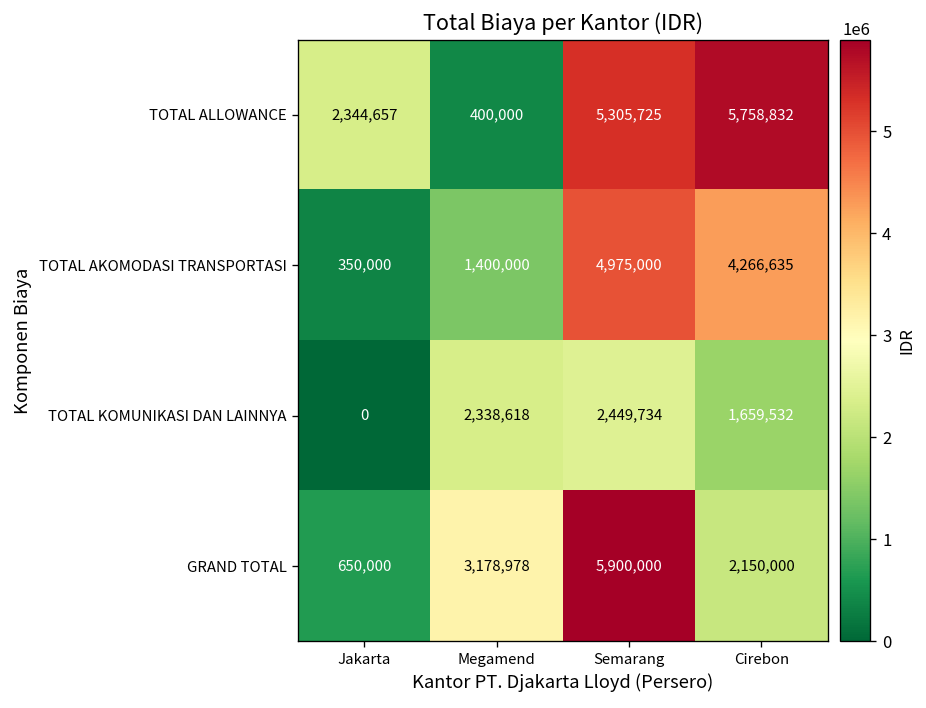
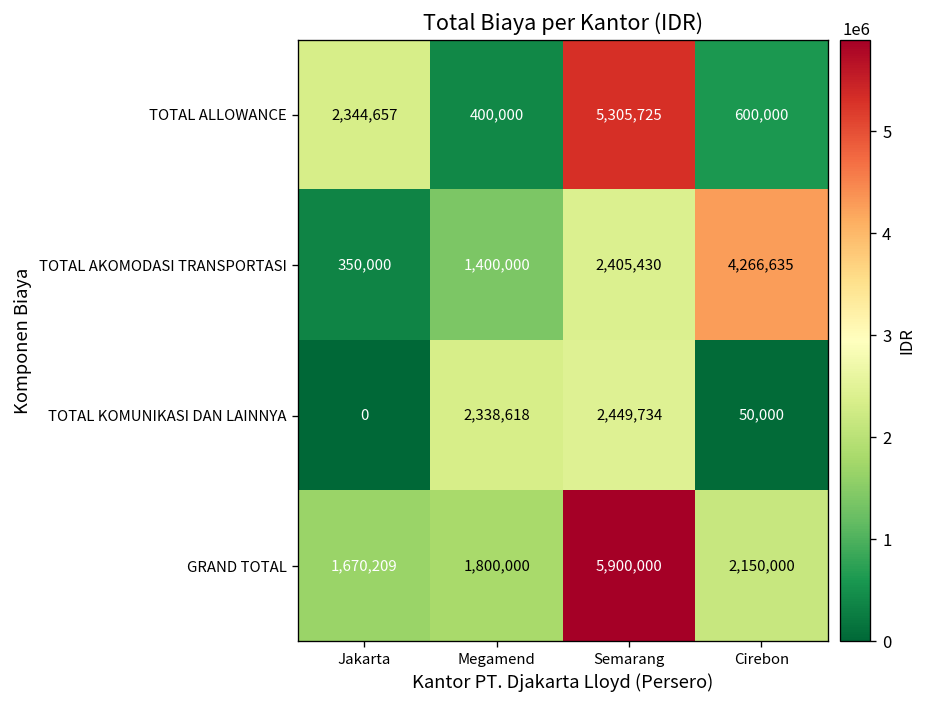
  {
    "TOTAL ALLOWANCE": {
      "Jakarta": "2,344,657",
      "Megamend": "400,000",
      "Semarang": "5,305,725",
-     "Cirebon": "5,758,832"
+     "Cirebon": "600,000"
    },
    "TOTAL AKOMODASI TRANSPORTASI": {
      "Jakarta": "350,000",
      "Megamend": "1,400,000",
-     "Semarang": "4,975,000",
+     "Semarang": "2,405,430",
      "Cirebon": "4,266,635"
    },
    "TOTAL KOMUNIKASI DAN LAINNYA": {
      "Jakarta": "0",
      "Megamend": "2,338,618",
      "Semarang": "2,449,734",
-     "Cirebon": "1,659,532"
+     "Cirebon": "50,000"
    },
    "GRAND TOTAL": {
-     "Jakarta": "650,000",
-     "Megamend": "3,178,978",
+     "Jakarta": "1,670,209",
+     "Megamend": "1,800,000",
      "Semarang": "5,900,000",
      "Cirebon": "2,150,000"
    }
  }
